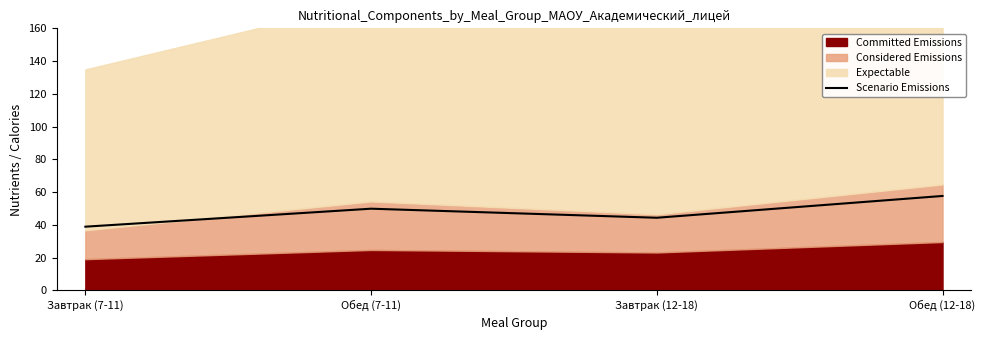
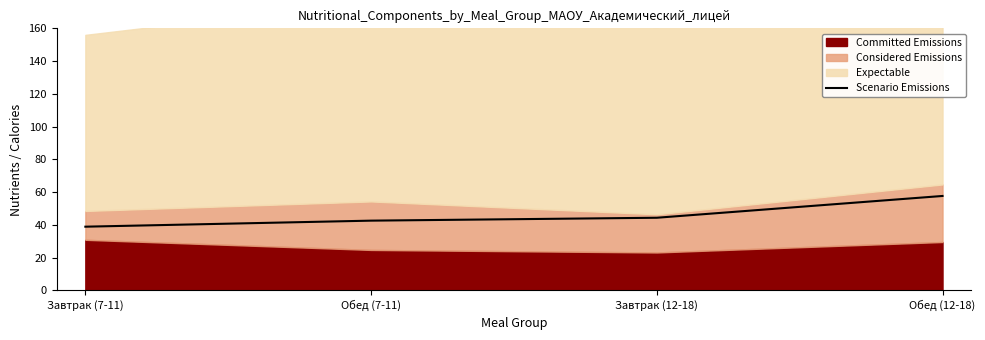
  {
    "Committed Emissions": {
-     "Завтрак (7-11)": 19,
+     "Завтрак (7-11)": 31,
      "Обед (7-11)": 25,
      "Завтрак (12-18)": 23,
      "Обед (12-18)": 30
    },
    "Scenario Emissions": {
      "Завтрак (7-11)": 39,
-     "Обед (7-11)": 50,
+     "Обед (7-11)": 43,
      "Завтрак (12-18)": 44,
      "Обед (12-18)": 58
    },
    "Considered Emissions": {
      "Завтрак (7-11)": 18,
      "Обед (7-11)": 30,
      "Завтрак (12-18)": 23,
      "Обед (12-18)": 35
    },
    "Expectable": {
-     "Завтрак (7-11)": 98,
+     "Завтрак (7-11)": 107,
      "Завтрак (12-18)": 114
    }
  }
